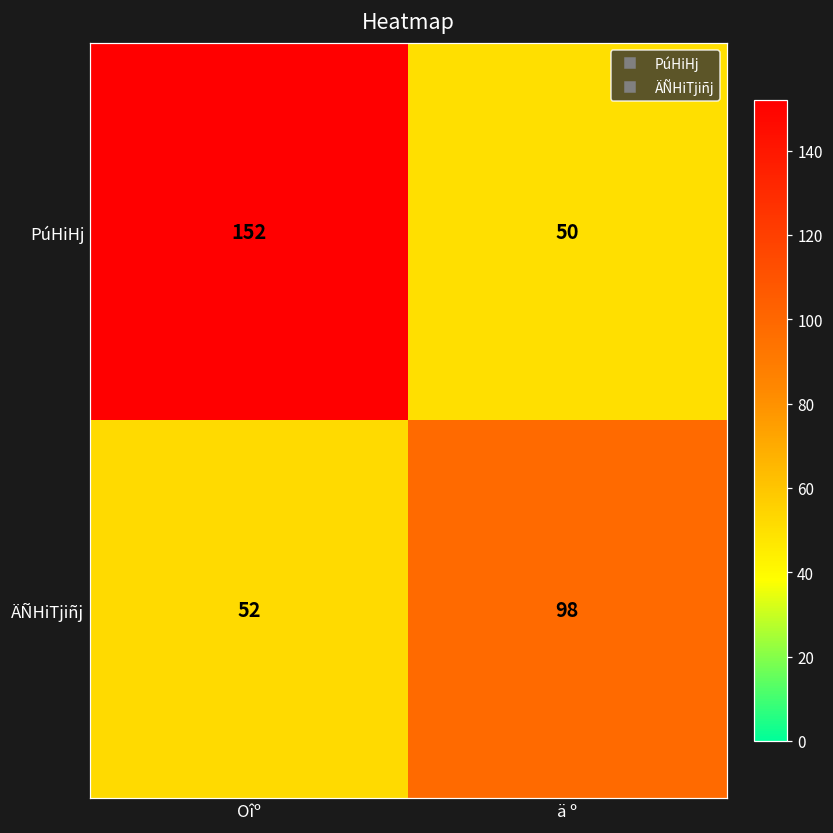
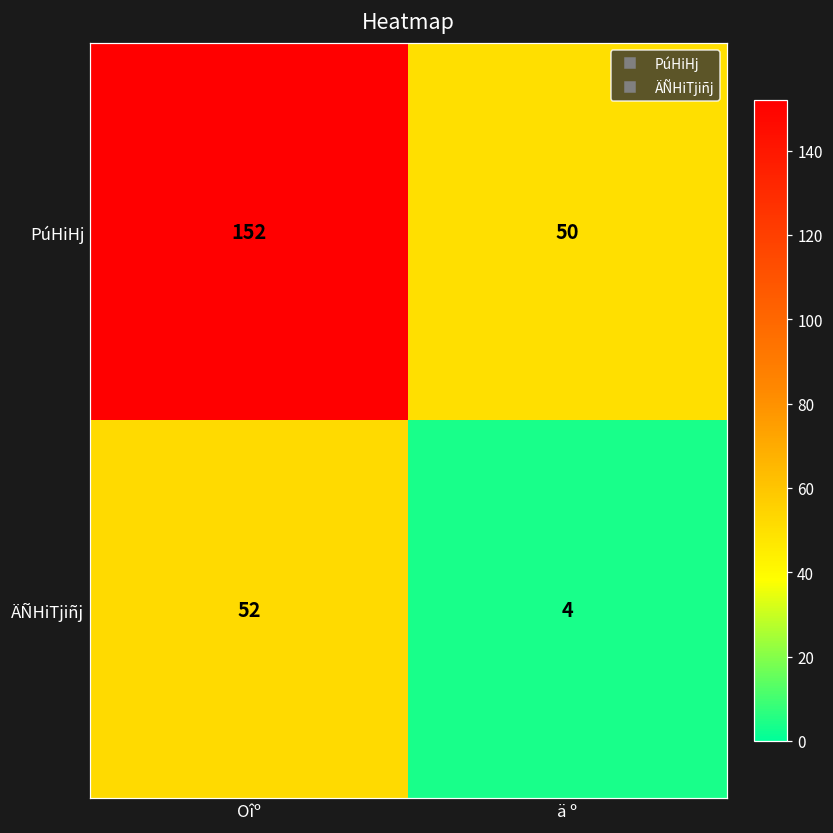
  {
    "PúHiHj": {
      "Oîº": 152,
      "ä º": 50
    },
    "ÄÑHiTjiñj": {
      "Oîº": 52,
-     "ä º": 98
+     "ä º": 4
    }
  }
